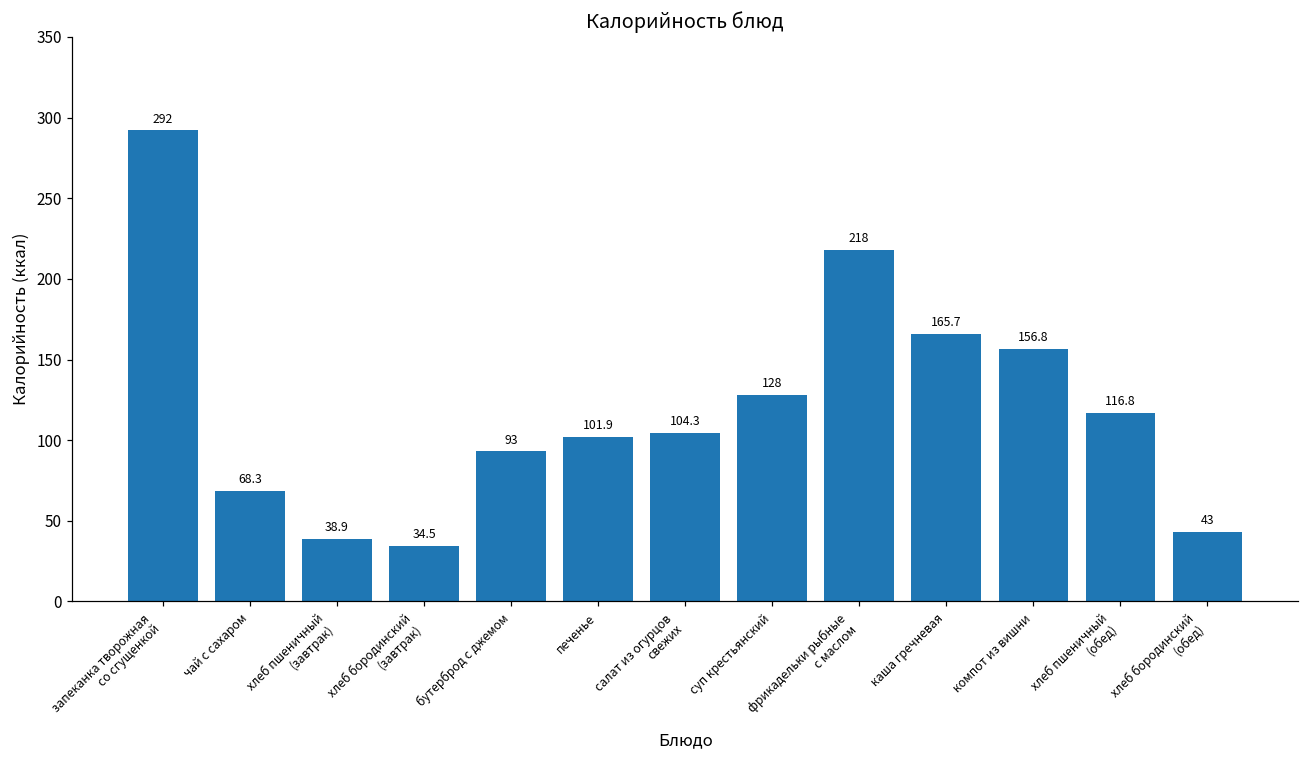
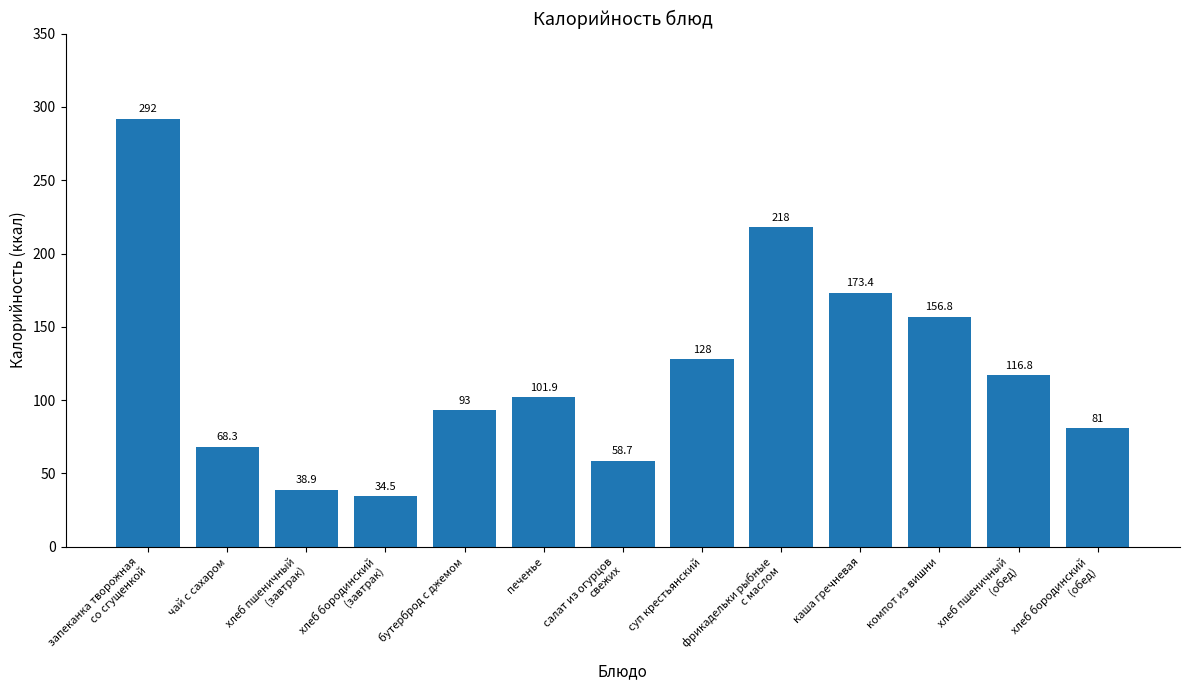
  {
    "запеканка творожная со сгущенкой": 292,
    "чай с сахаром": 68.3,
    "хлеб пшеничный (завтрак)": 38.9,
    "хлеб бородинский (завтрак)": 34.5,
    "бутерброд с джемом": 93,
    "печенье": 101.9,
-   "салат из огурцов свежих": 104.3,
+   "салат из огурцов свежих": 58.7,
    "суп крестьянский": 128,
    "фрикадельки рыбные с маслом": 218,
-   "каша гречневая": 165.7,
+   "каша гречневая": 173.4,
    "компот из вишни": 156.8,
    "хлеб пшеничный (обед)": 116.8,
-   "хлеб бородинский (обед)": 43
+   "хлеб бородинский (обед)": 81
  }
